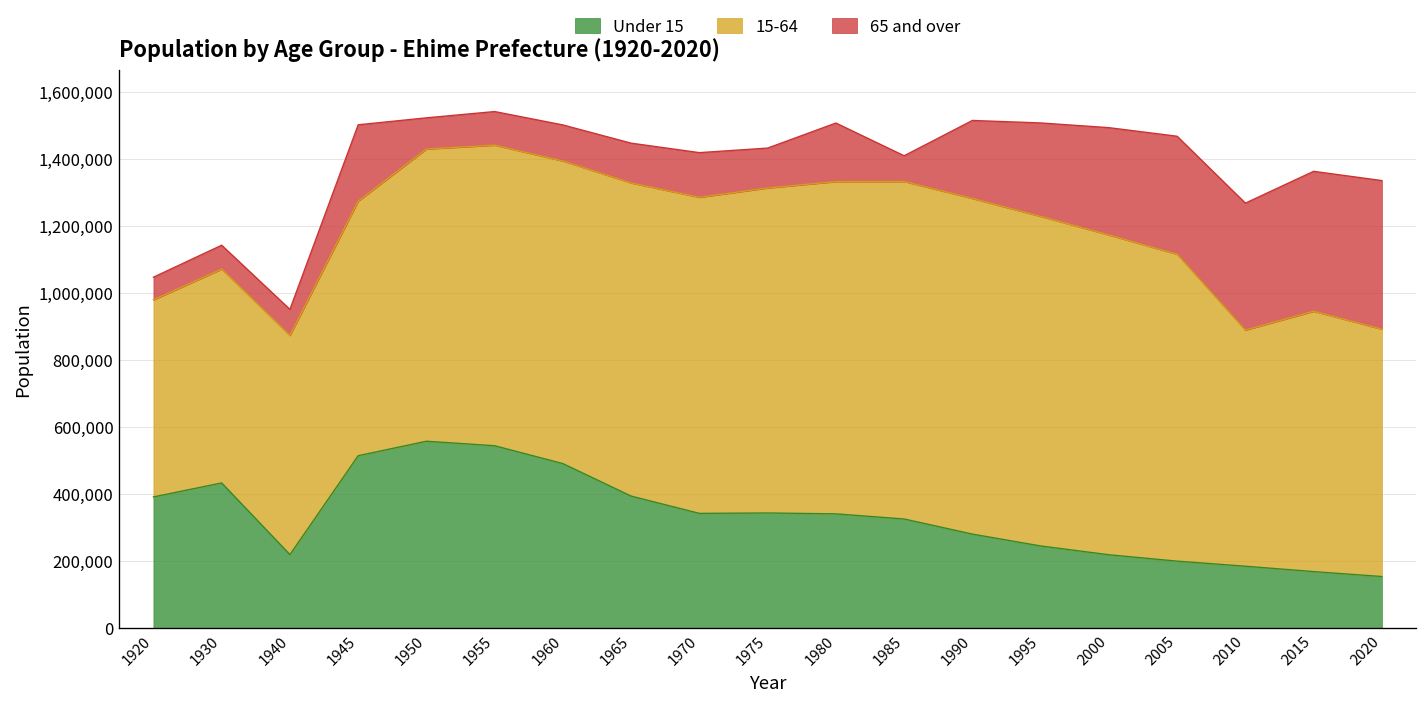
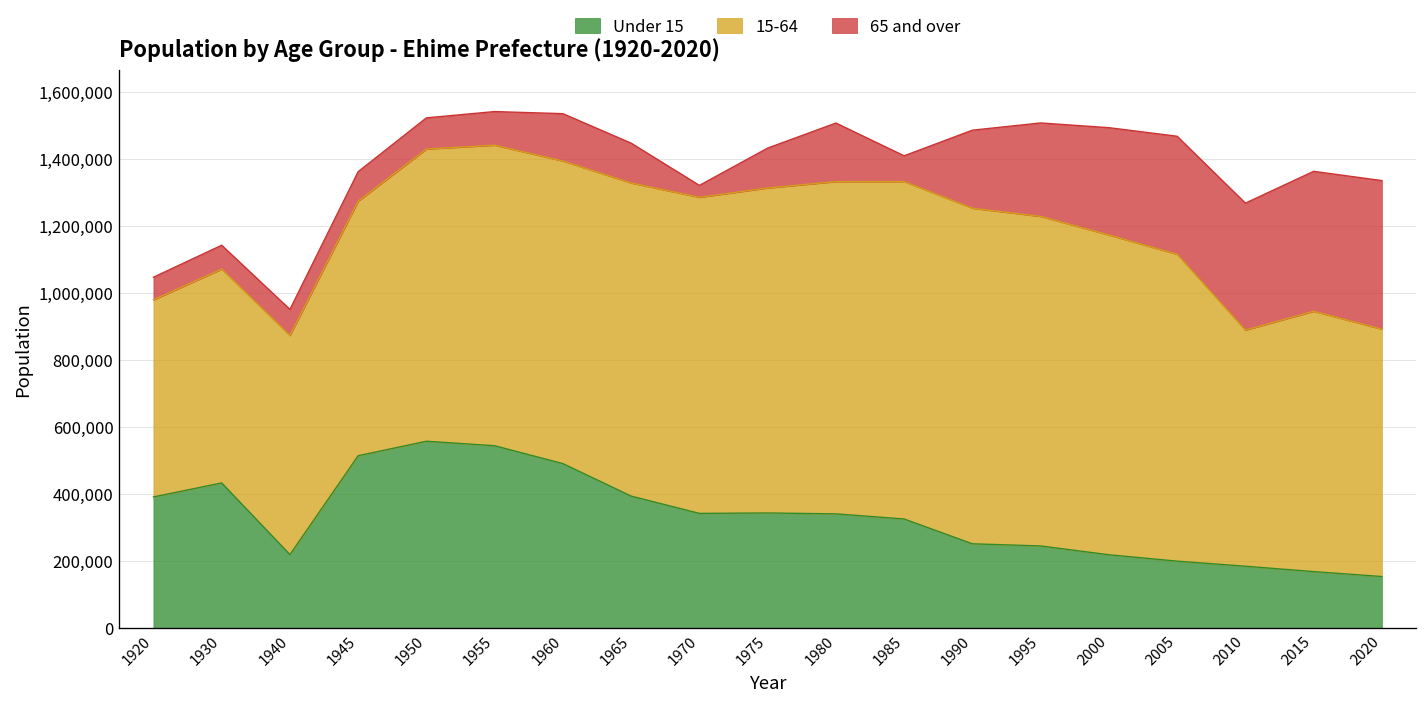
  {
    "Under 15": {
      "1920": "390,000",
      "1930": "430,000",
      "1940": "220,000",
      "1945": "510,000",
      "1950": "560,000",
      "1955": "540,000",
      "1960": "490,000",
      "1965": "390,000",
      "1970": "340,000",
      "1975": "340,000",
      "1980": "340,000",
      "1985": "330,000",
-     "1990": "280,000",
+     "1990": "250,000",
      "1995": "250,000",
      "2000": "220,000",
      "2005": "200,000",
      "2010": "190,000",
      "2015": "170,000",
      "2020": "150,000"
    },
    "15-64": {
      "1920": "590,000",
      "1930": "640,000",
      "1940": "650,000",
      "1945": "760,000",
      "1950": "870,000",
      "1955": "900,000",
      "1960": "900,000",
      "1965": "930,000",
      "1970": "940,000",
      "1975": "970,000",
      "1980": "990,000",
      "1985": "1,010,000",
      "1990": "1,000,000",
      "1995": "980,000",
      "2000": "950,000",
      "2005": "910,000",
      "2010": "700,000",
      "2015": "780,000",
      "2020": "740,000"
    },
    "65 and over": {
      "1920": "70,000",
      "1930": "70,000",
      "1940": "80,000",
-     "1945": "230,000",
+     "1945": "90,000",
      "1950": "90,000",
      "1955": "100,000",
-     "1960": "110,000",
+     "1960": "140,000",
      "1965": "120,000",
-     "1970": "130,000",
+     "1970": "40,000",
      "1975": "120,000",
      "1980": "170,000",
      "1985": "80,000",
      "1990": "230,000",
      "1995": "280,000",
      "2000": "320,000",
      "2005": "350,000",
      "2010": "380,000",
      "2015": "420,000",
      "2020": "440,000"
    }
  }
